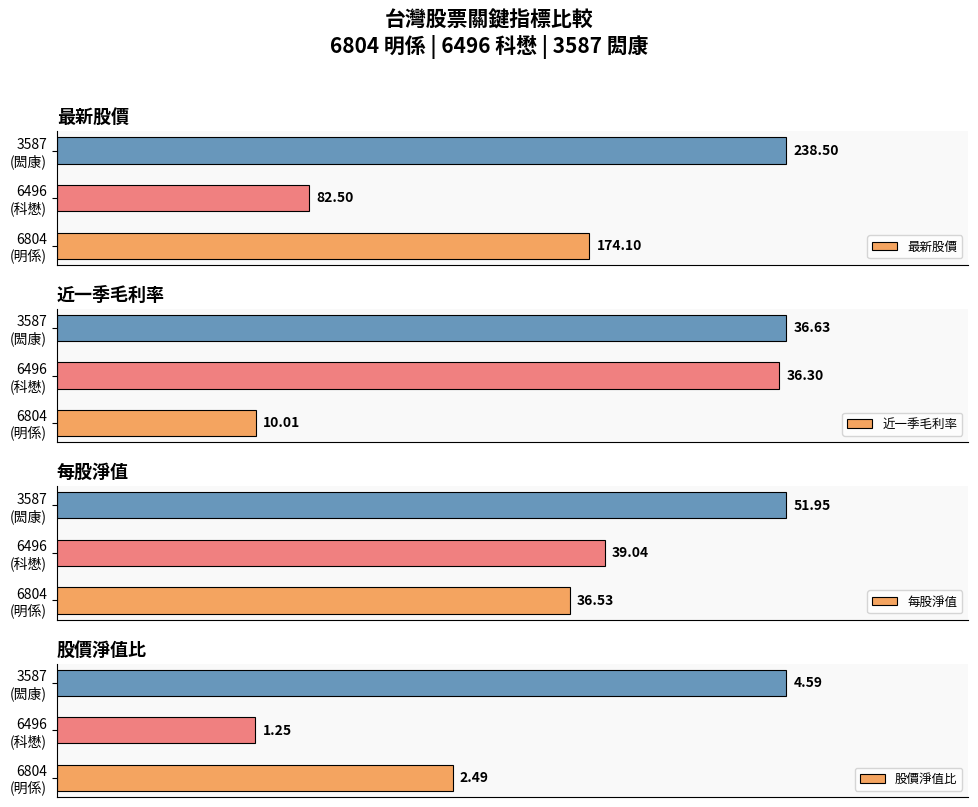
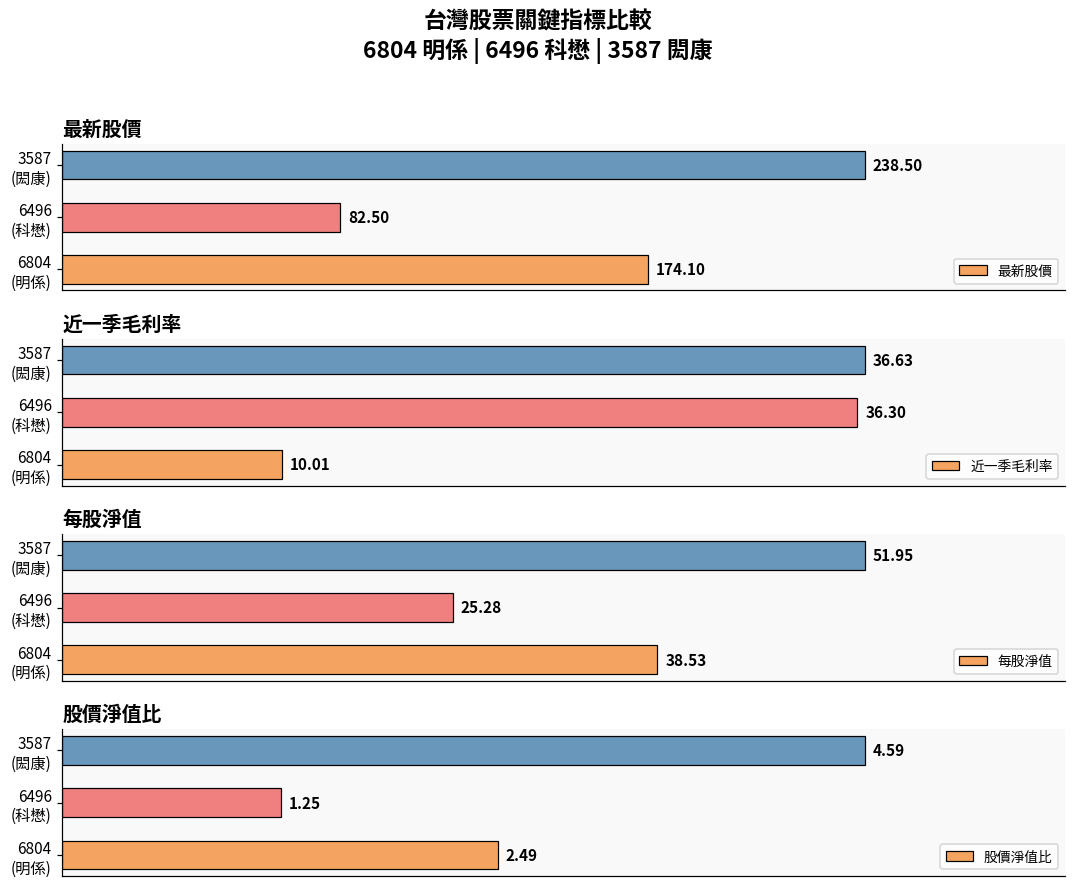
  {
    "最新股價": {
      "3587 (閎康)": 238.50,
      "6496 (科懋)": 82.50,
      "6804 (明係)": 174.10
    },
    "近一季毛利率": {
      "3587 (閎康)": 36.63,
      "6496 (科懋)": 36.30,
      "6804 (明係)": 10.01
    },
    "每股淨值": {
      "3587 (閎康)": 51.95,
-     "6496 (科懋)": 39.04,
-     "6804 (明係)": 36.53
+     "6496 (科懋)": 25.28,
+     "6804 (明係)": 38.53
    },
    "股價淨值比": {
      "3587 (閎康)": 4.59,
      "6496 (科懋)": 1.25,
      "6804 (明係)": 2.49
    }
  }
